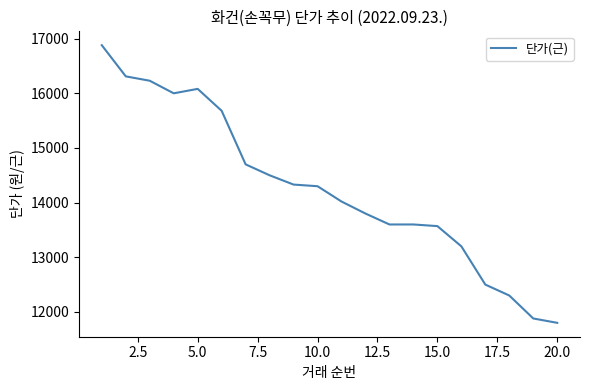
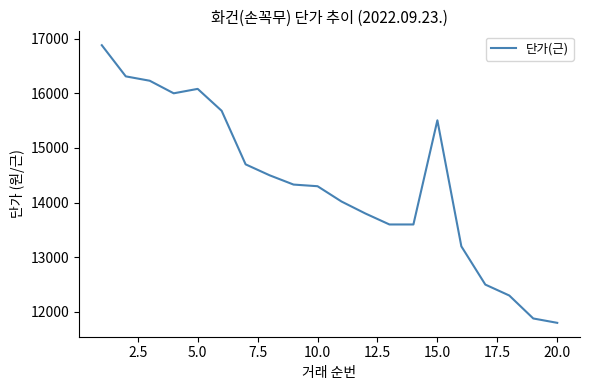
  {
    "5.0": 16100,
    "10.0": 14300,
-   "15.0": 13600,
+   "15.0": 15500,
    "20.0": 11800
  }
